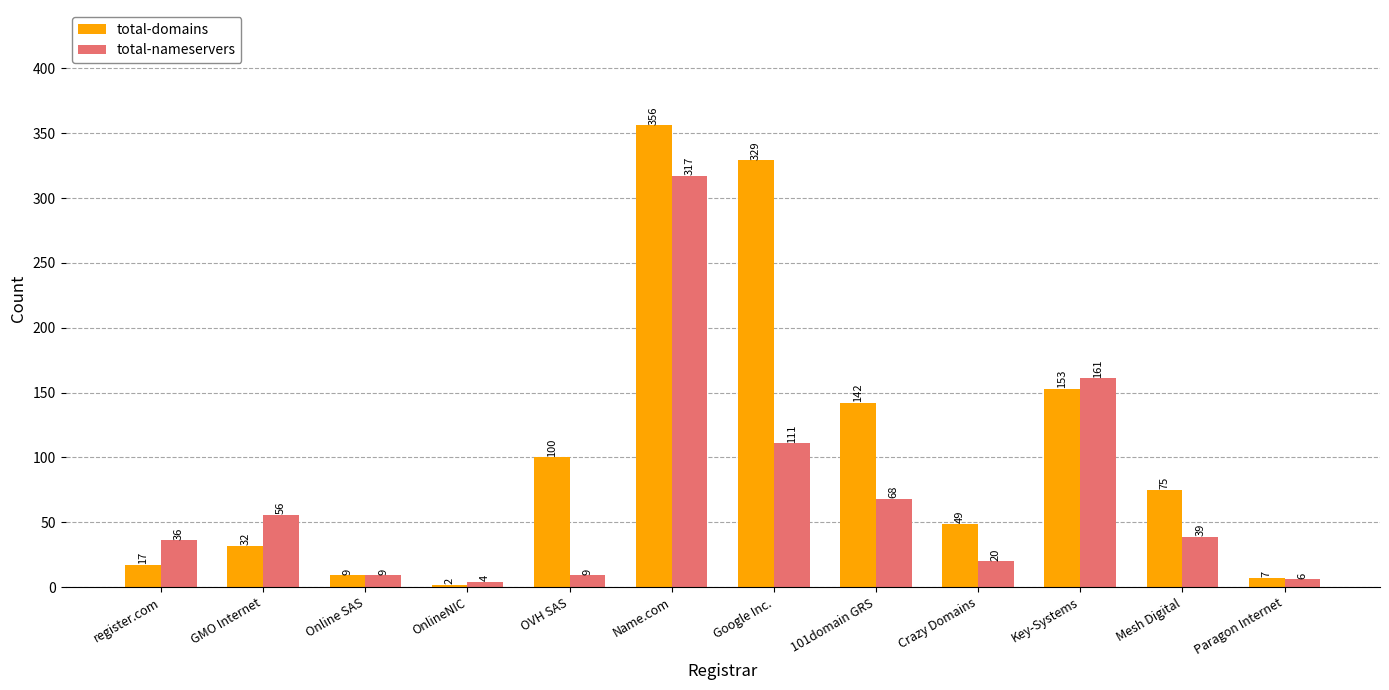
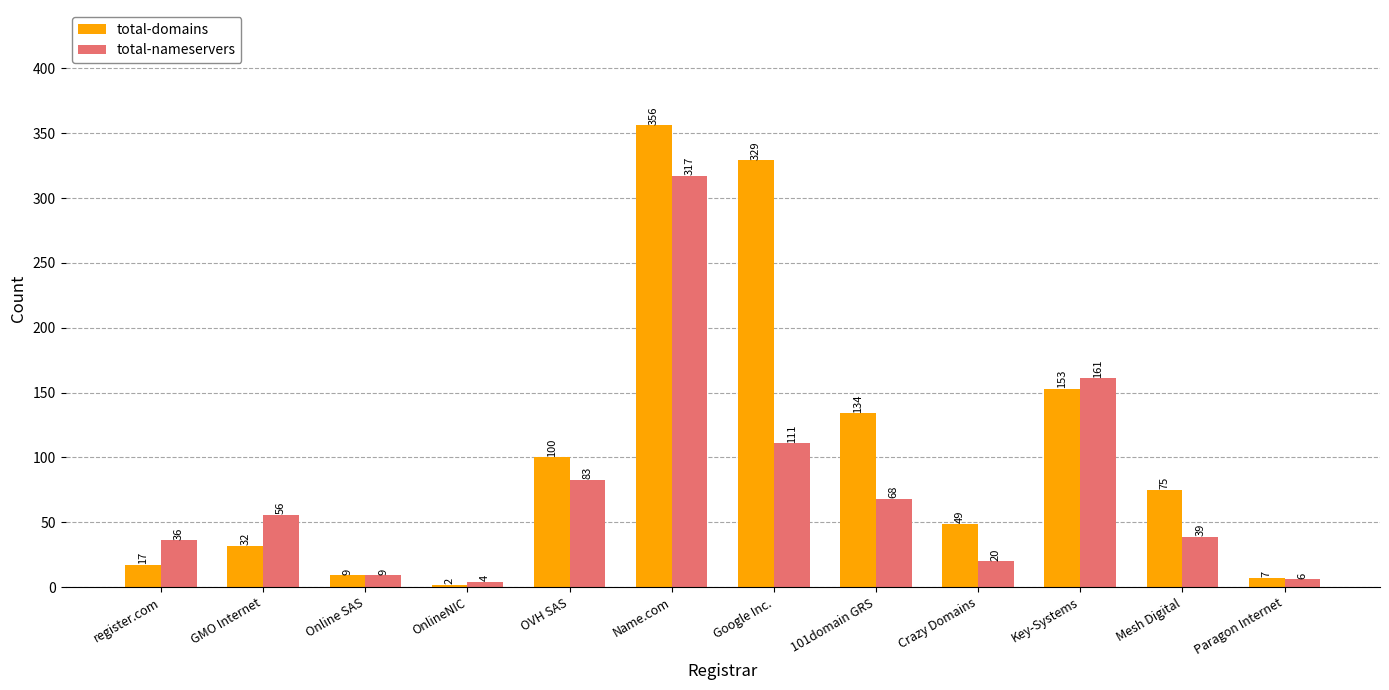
  {
    "total-domains": {
      "register.com": 17,
      "GMO Internet": 32,
      "Online SAS": 9,
      "OnlineNIC": 2,
      "OVH SAS": 100,
      "Name.com": 356,
      "Google Inc.": 329,
-     "101domain GRS": 142,
+     "101domain GRS": 134,
      "Crazy Domains": 49,
      "Key-Systems": 153,
      "Mesh Digital": 75,
      "Paragon Internet": 7
    },
    "total-nameservers": {
      "register.com": 36,
      "GMO Internet": 56,
      "Online SAS": 9,
      "OnlineNIC": 4,
-     "OVH SAS": 9,
+     "OVH SAS": 83,
      "Name.com": 317,
      "Google Inc.": 111,
      "101domain GRS": 68,
      "Crazy Domains": 20,
      "Key-Systems": 161,
      "Mesh Digital": 39,
      "Paragon Internet": 6
    }
  }
